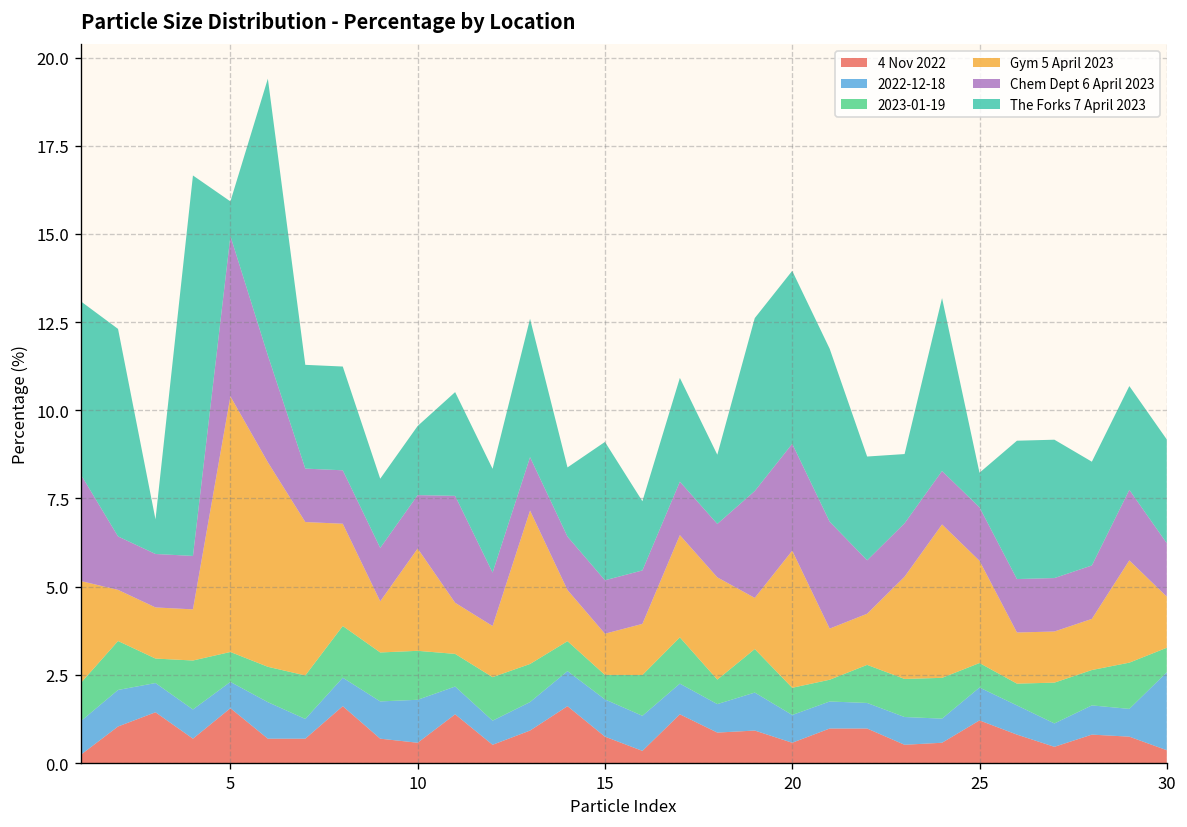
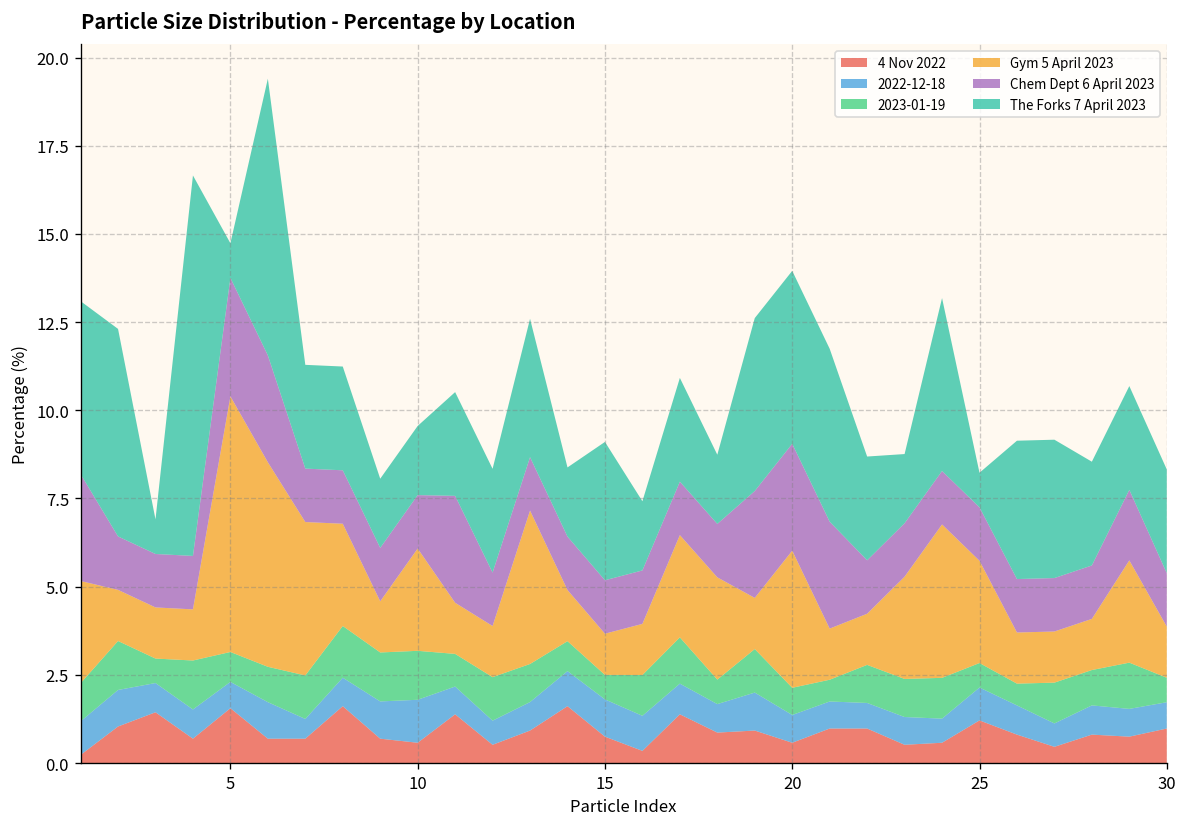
  {
    "4 Nov 2022": {
      "5": 1.6,
      "10": 0.6,
      "15": 0.7,
      "20": 0.6,
      "25": 1.2,
-     "30": 0.4
+     "30": 1.0
    },
    "2022-12-18": {
      "5": 0.7,
      "10": 1.2,
      "15": 1.1,
      "20": 0.8,
      "25": 0.9,
-     "30": 2.2
+     "30": 0.7
    },
    "Gym 5 April 2023": {
      "5": 7.2,
      "10": 2.9,
      "15": 1.2,
      "20": 3.9,
      "25": 2.9,
      "30": 1.4
    },
    "Chem Dept 6 April 2023": {
-     "5": 4.5,
+     "5": 3.4,
      "10": 1.5,
      "15": 1.5,
      "20": 3.0,
      "25": 1.5,
      "30": 1.5
    }
  }
